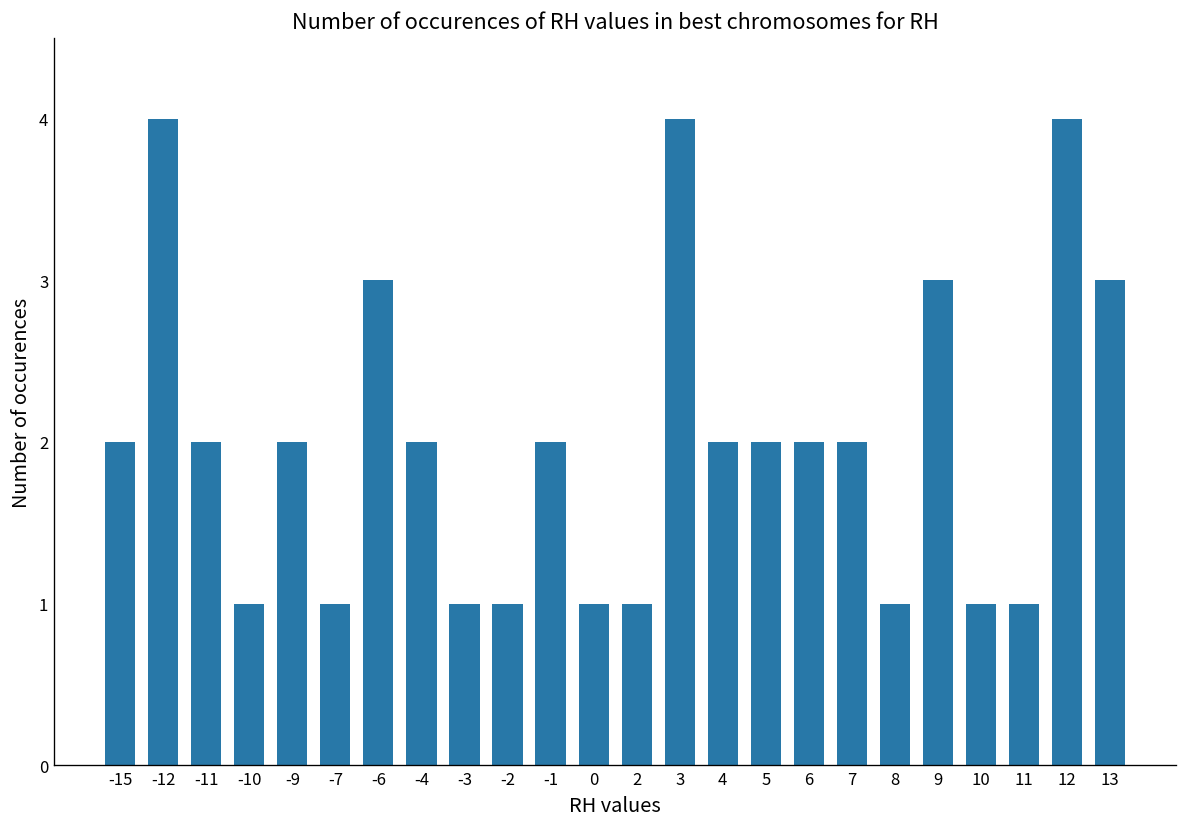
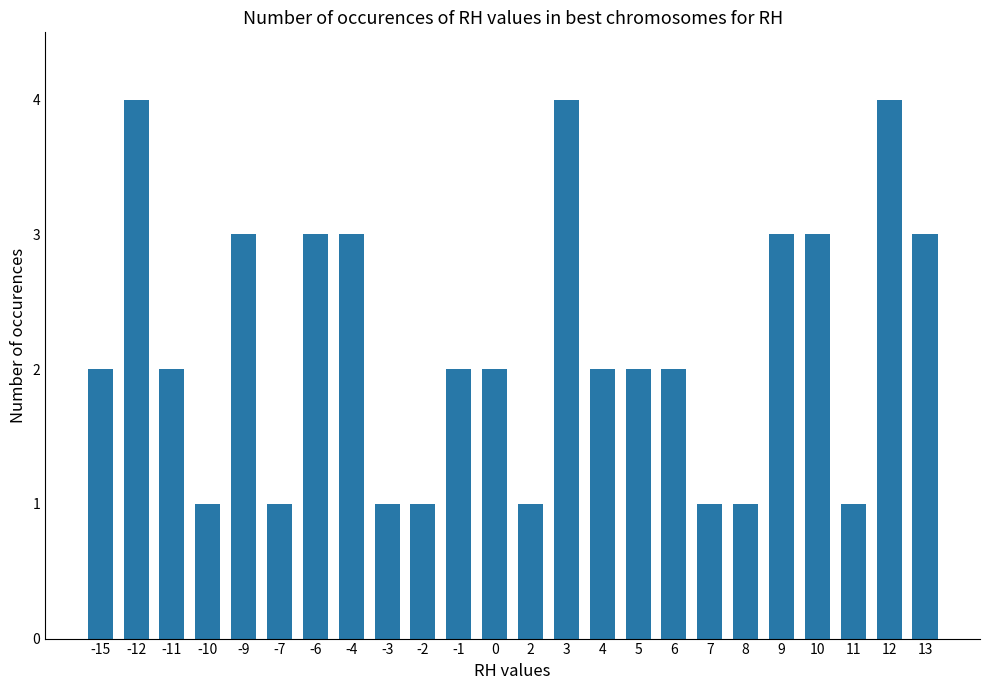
  {
    "-15": 2,
    "-12": 4,
    "-11": 2,
    "-10": 1,
-   "-9": 2,
+   "-9": 3,
    "-7": 1,
    "-6": 3,
-   "-4": 2,
+   "-4": 3,
    "-3": 1,
    "-2": 1,
    "-1": 2,
-   "0": 1,
+   "0": 2,
    "2": 1,
    "3": 4,
    "4": 2,
    "5": 2,
    "6": 2,
-   "7": 2,
+   "7": 1,
    "8": 1,
    "9": 3,
-   "10": 1,
+   "10": 3,
    "11": 1,
    "12": 4,
    "13": 3
  }
